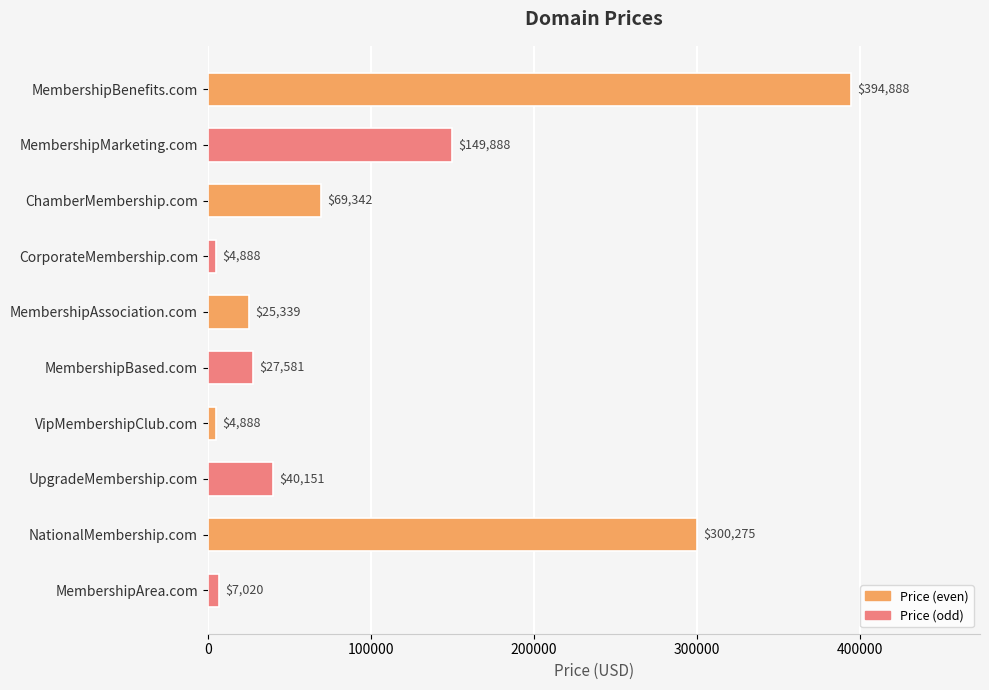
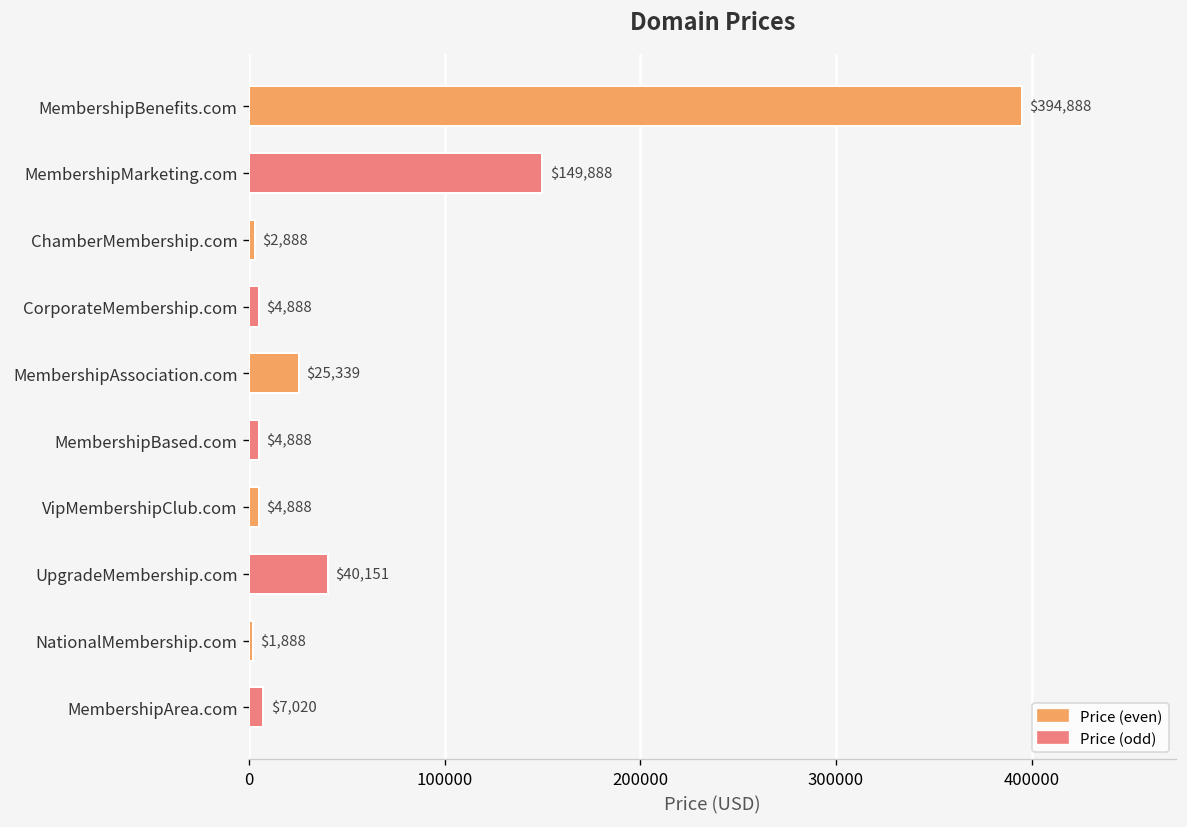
  {
    "MembershipBenefits.com": "$394,888",
    "MembershipMarketing.com": "$149,888",
-   "ChamberMembership.com": "$69,342",
+   "ChamberMembership.com": "$2,888",
    "CorporateMembership.com": "$4,888",
    "MembershipAssociation.com": "$25,339",
-   "MembershipBased.com": "$27,581",
+   "MembershipBased.com": "$4,888",
    "VipMembershipClub.com": "$4,888",
    "UpgradeMembership.com": "$40,151",
-   "NationalMembership.com": "$300,275",
+   "NationalMembership.com": "$1,888",
    "MembershipArea.com": "$7,020"
  }
